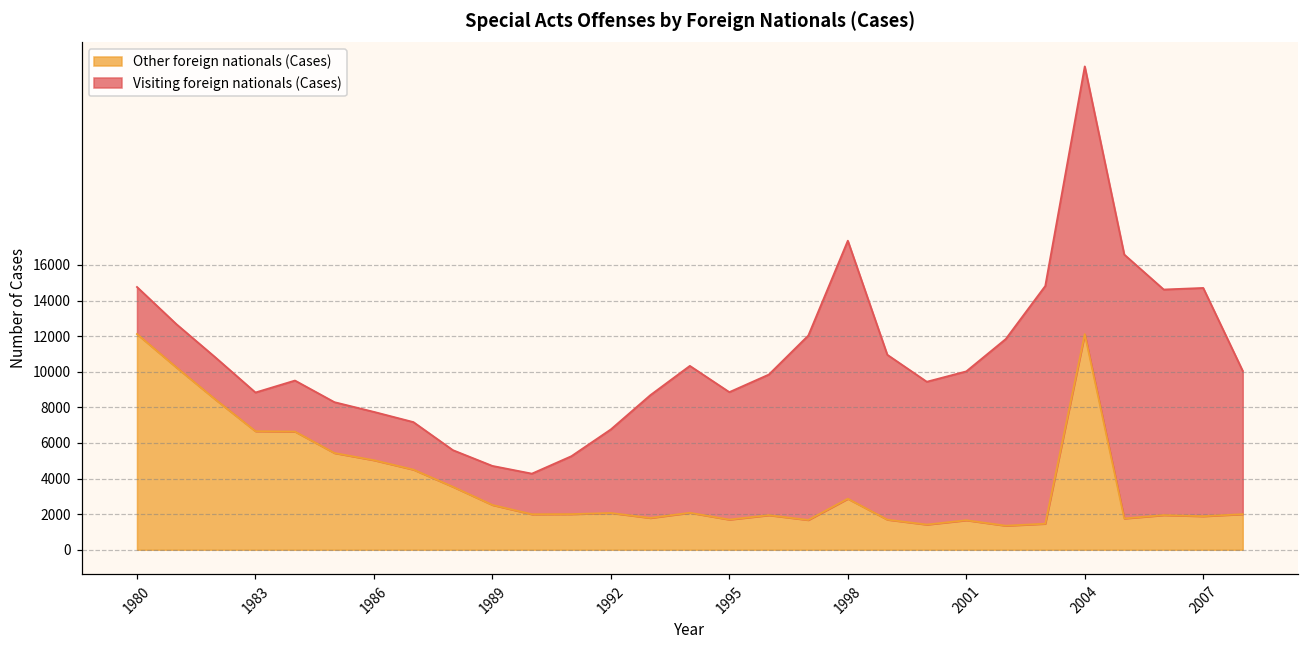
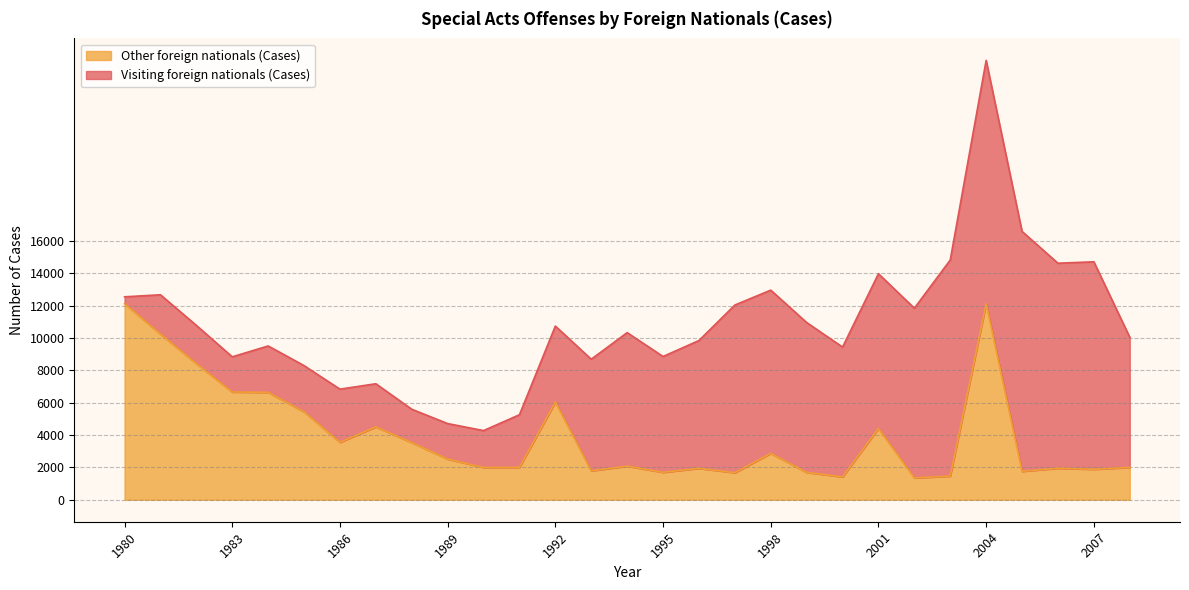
  {
    "Other foreign nationals (Cases)": {
      "1980": 12100,
      "1983": 6700,
-     "1986": 5000,
+     "1986": 3600,
      "1989": 2500,
-     "1992": 2100,
+     "1992": 6000,
      "1995": 1700,
      "1998": 2900,
-     "2001": 1700,
+     "2001": 4400,
      "2004": 12100,
      "2007": 1900
    },
    "Visiting foreign nationals (Cases)": {
-     "1980": 2600,
+     "1980": 400,
      "1983": 2200,
-     "1986": 2700,
+     "1986": 3300,
      "1989": 2200,
      "1992": 4700,
      "1995": 7200,
-     "1998": 14500,
-     "2001": 8400,
+     "1998": 10100,
+     "2001": 9600,
      "2004": 15000,
      "2007": 12800
    }
  }
